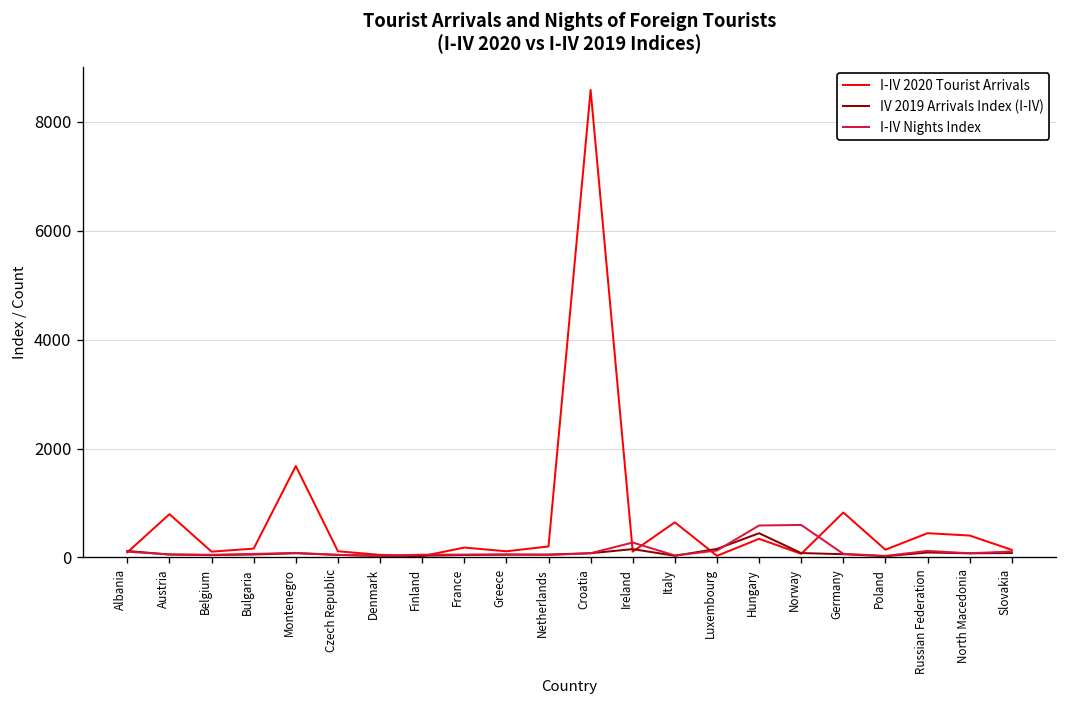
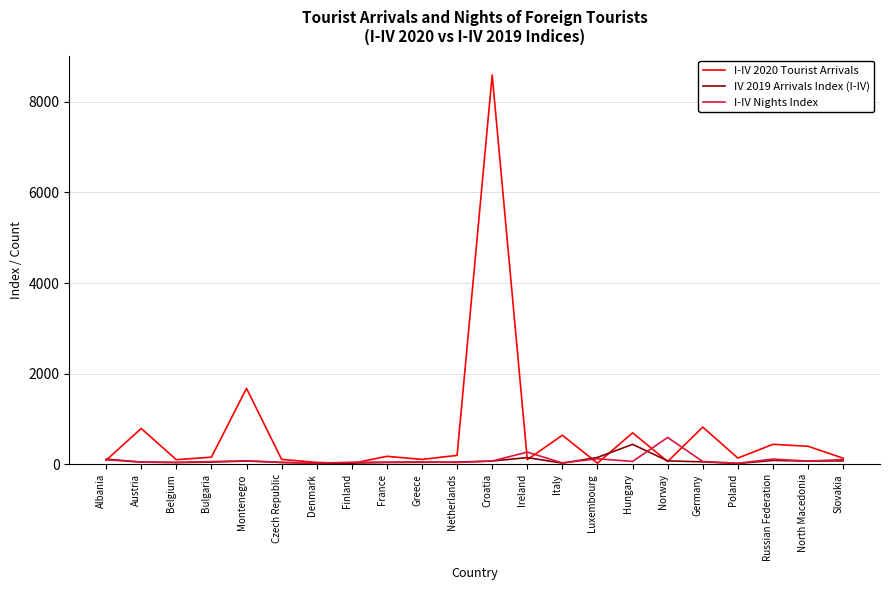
  {
    "I-IV 2020 Tourist Arrivals": {
      "Austria": 800,
      "Belgium": 100,
      "Bulgaria": 200,
      "Montenegro": 1700,
      "Czech Republic": 100,
      "France": 200,
      "Netherlands": 200,
      "Croatia": 8600,
      "Italy": 600,
      "Luxembourg": 0,
-     "Hungary": 300,
+     "Hungary": 700,
      "Germany": 800,
      "Poland": 100,
      "Russian Federation": 400,
      "North Macedonia": 400
    },
    "IV 2019 Arrivals Index (I-IV)": {
      "Hungary": 400
    },
    "I-IV Nights Index": {
      "Ireland": 300,
-     "Hungary": 600,
+     "Hungary": 100,
      "Norway": 600
    }
  }
